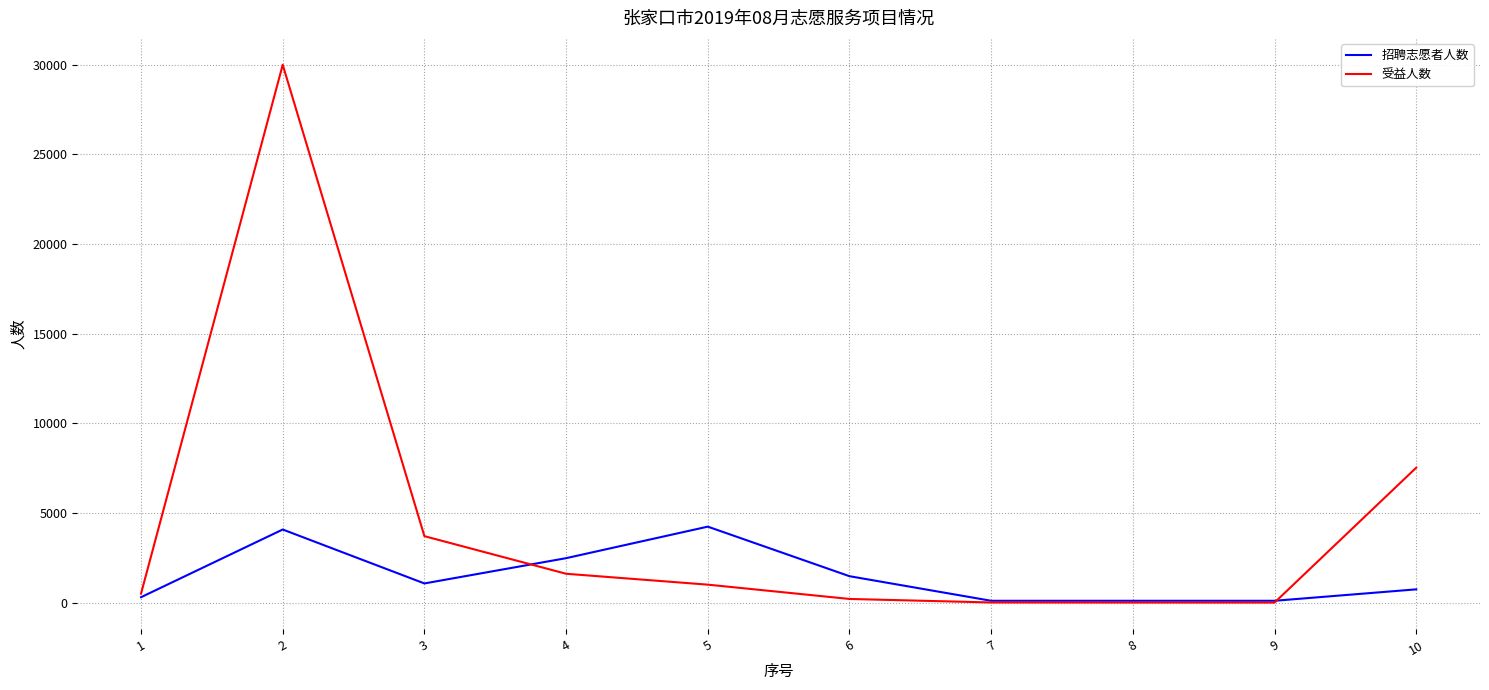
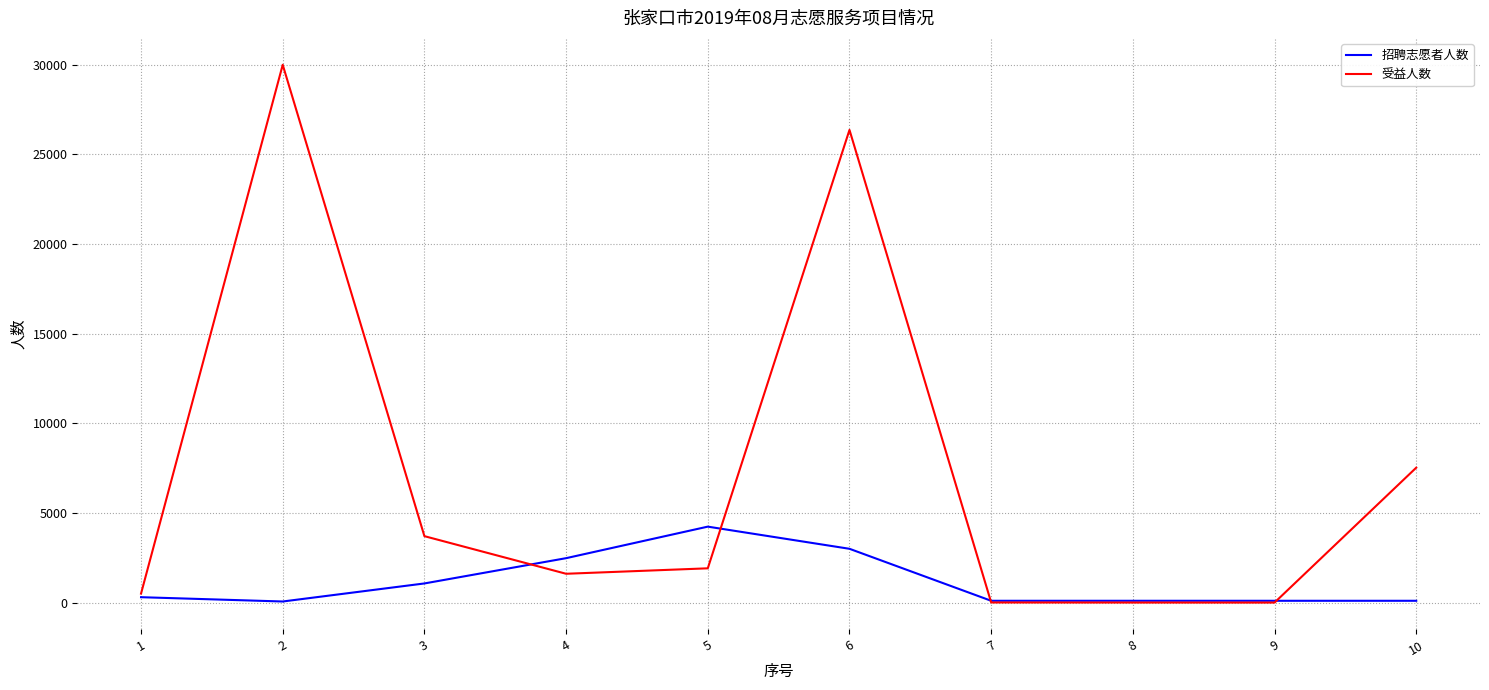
  {
    "招聘志愿者人数": {
      "1": 300,
-     "2": 4100,
+     "2": 100,
      "3": 1100,
      "4": 2500,
      "5": 4200,
-     "6": 1500,
-     "10": 700
+     "6": 3000,
+     "10": 100
    },
    "受益人数": {
      "1": 500,
      "2": 30000,
      "3": 3700,
      "4": 1600,
-     "5": 1000,
-     "6": 200,
+     "5": 1900,
+     "6": 26400,
      "10": 7500
    }
  }
